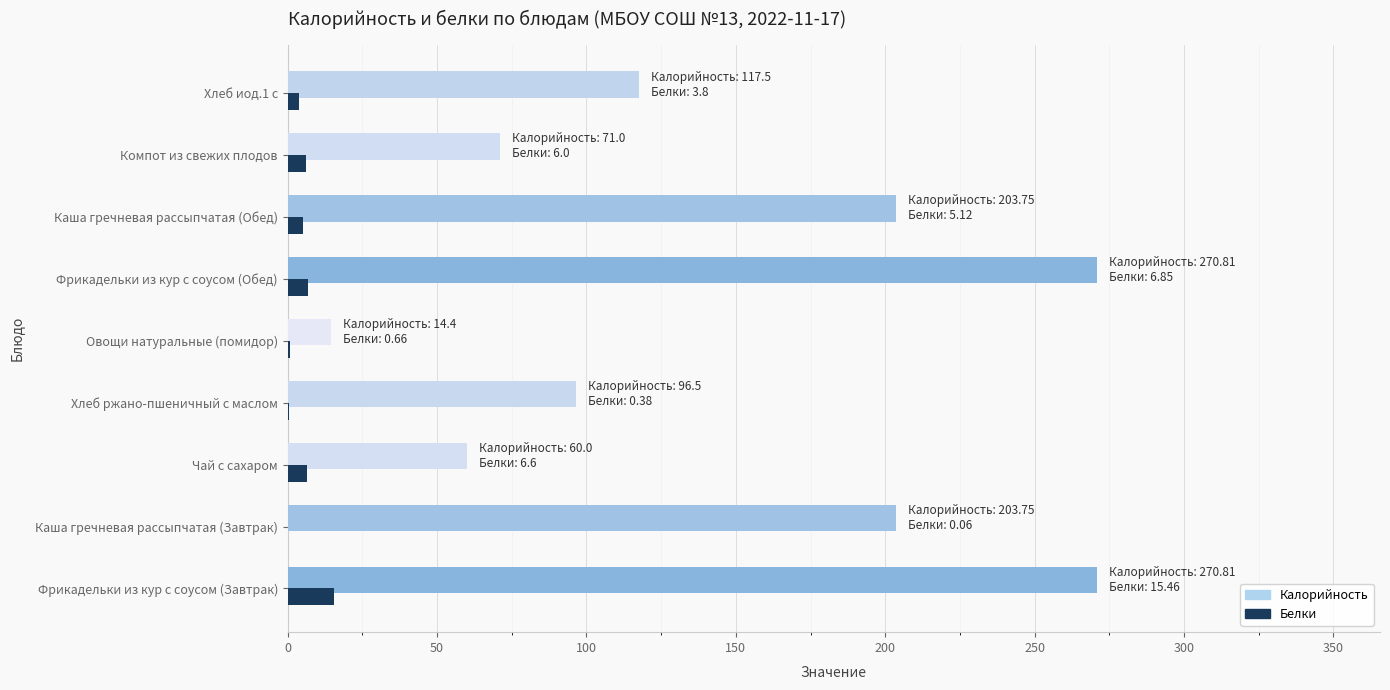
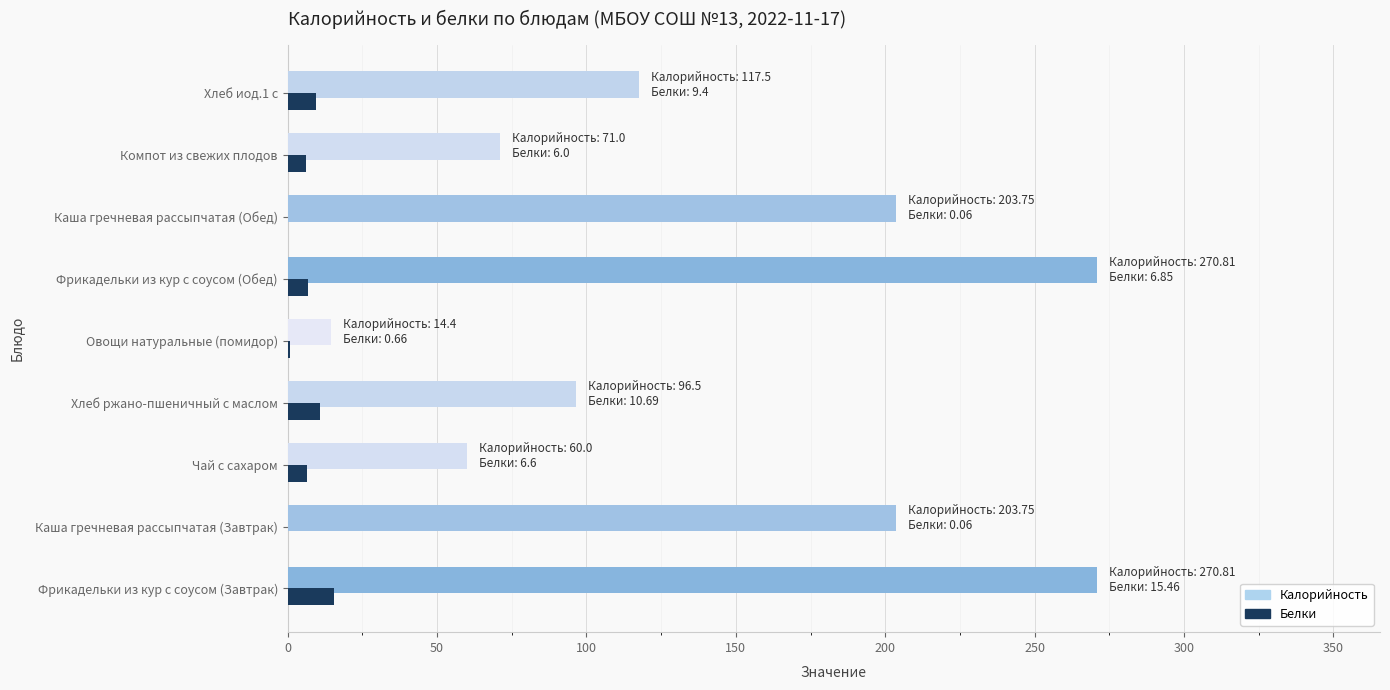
  {
    "Белки": {
-     "Хлеб иод.1 с": 3.8,
-     "Каша гречневая рассыпчатая (Обед)": 5.12,
-     "Хлеб ржано-пшеничный с маслом": 0.38
+     "Хлеб иод.1 с": 9.4,
+     "Каша гречневая рассыпчатая (Обед)": 0.06,
+     "Хлеб ржано-пшеничный с маслом": 10.69
    }
  }
